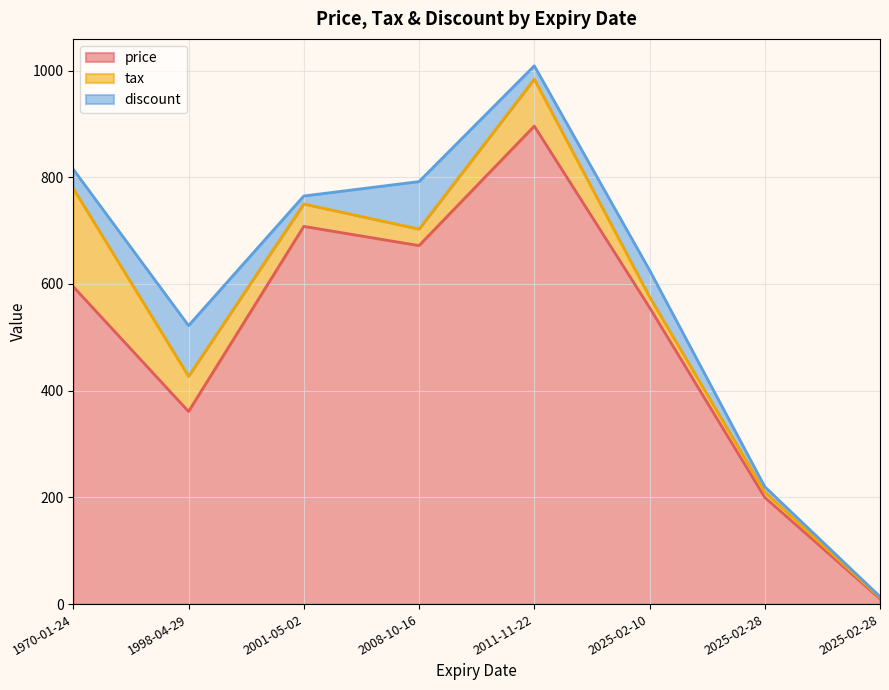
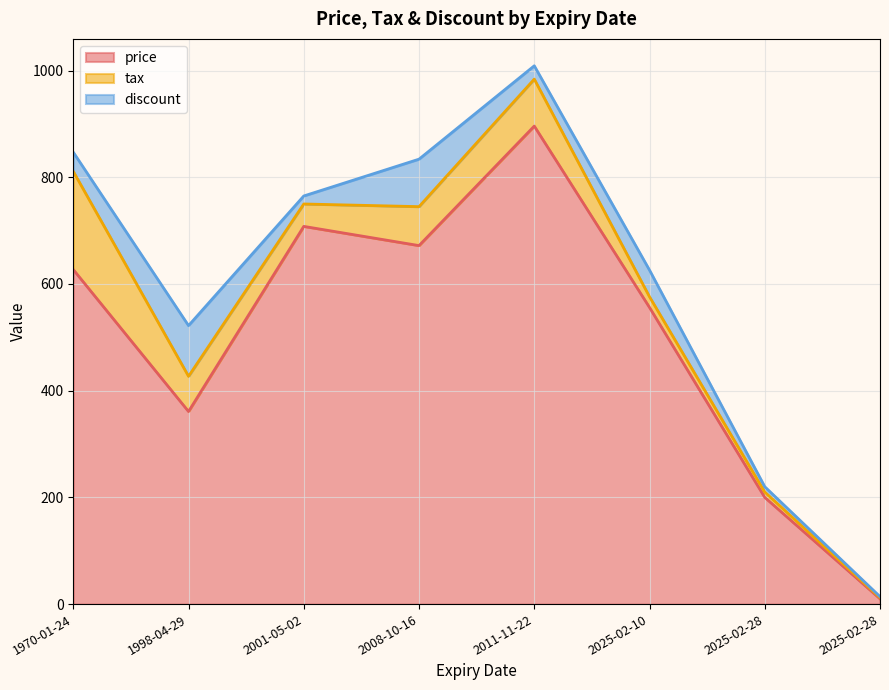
  {
    "price": {
-     "1970-01-24": 600,
+     "1970-01-24": 630,
      "1998-04-29": 360,
      "2001-05-02": 710,
      "2008-10-16": 670,
      "2011-11-22": 900,
      "2025-02-10": 560
    },
    "tax": {
      "1970-01-24": 180,
      "1998-04-29": 70,
      "2001-05-02": 40,
-     "2008-10-16": 30,
+     "2008-10-16": 70,
      "2011-11-22": 90,
      "2025-02-10": 20
    },
    "discount": {
      "1970-01-24": 40,
      "1998-04-29": 100,
      "2001-05-02": 20,
      "2008-10-16": 90,
      "2011-11-22": 30,
      "2025-02-10": 50
    }
  }
